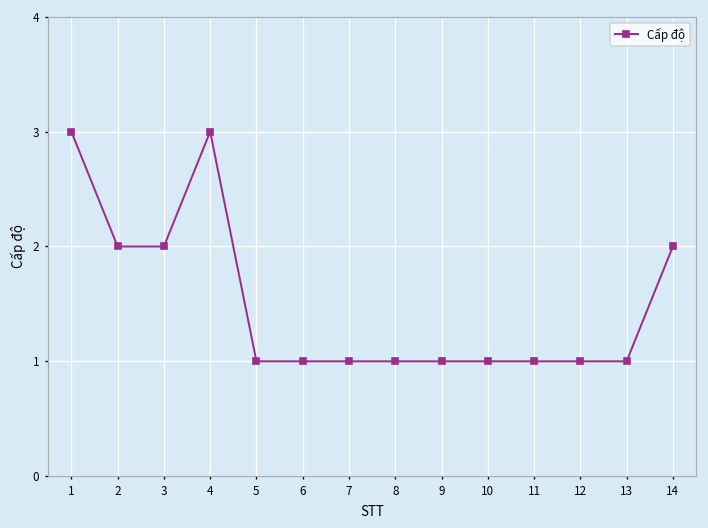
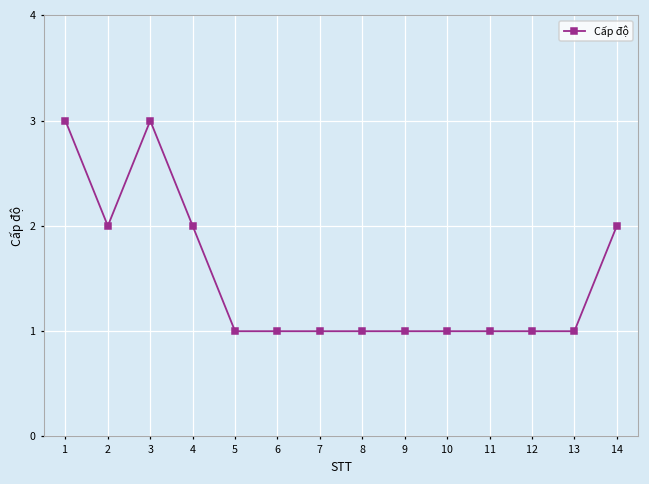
  {
    "1": 3,
    "2": 2,
-   "3": 2,
-   "4": 3,
+   "3": 3,
+   "4": 2,
    "5": 1,
    "6": 1,
    "7": 1,
    "8": 1,
    "9": 1,
    "10": 1,
    "11": 1,
    "12": 1,
    "13": 1,
    "14": 2
  }
